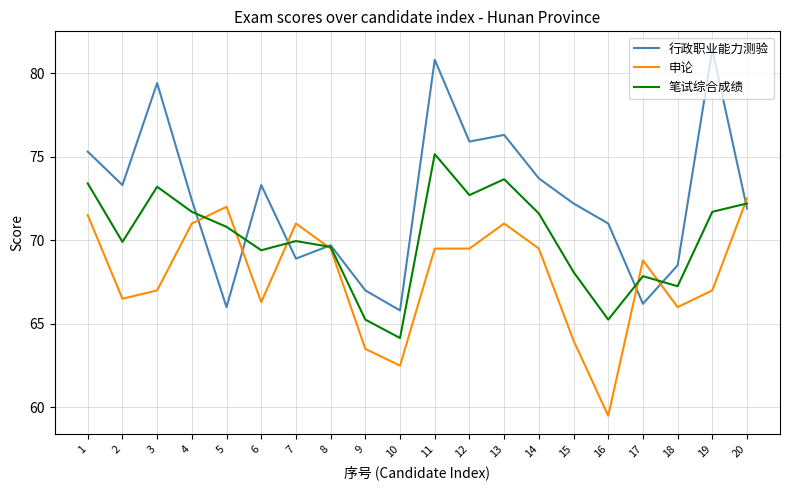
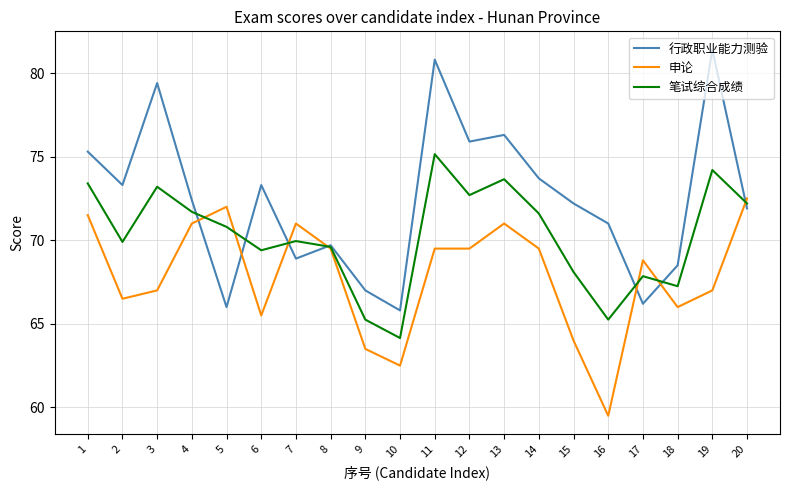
  {
    "行政职业能力测验": {
      "1": 75.3,
      "2": 73.3,
      "3": 79.4,
      "4": 72.4,
      "5": 66.0,
      "6": 73.3,
      "7": 68.9,
      "9": 67.0,
      "10": 65.8,
      "11": 80.8,
      "12": 75.9,
      "13": 76.3,
      "14": 73.7,
      "15": 72.2,
      "16": 71.0,
      "17": 66.2,
      "18": 68.5,
      "20": 71.9
    },
    "申论": {
      "1": 71.5,
      "2": 66.5,
      "3": 67.0,
      "4": 71.0,
      "5": 72.0,
-     "6": 66.3,
+     "6": 65.5,
      "7": 71.0,
      "9": 63.5,
      "10": 62.5,
      "11": 69.5,
      "12": 69.5,
      "13": 71.0,
      "14": 69.5,
      "15": 64.0,
      "16": 59.5,
      "17": 68.8,
      "18": 66.0,
      "19": 67.0,
      "20": 72.5
    },
    "笔试综合成绩": {
      "1": 73.4,
      "2": 69.9,
      "3": 73.2,
      "4": 71.7,
      "5": 70.8,
      "6": 69.4,
      "7": 70.0,
      "9": 65.3,
      "10": 64.2,
      "11": 75.2,
      "12": 72.7,
      "13": 73.7,
      "14": 71.6,
      "15": 68.1,
      "16": 65.3,
      "17": 67.9,
      "18": 67.3,
-     "19": 71.7,
+     "19": 74.2,
      "20": 72.2
    }
  }
